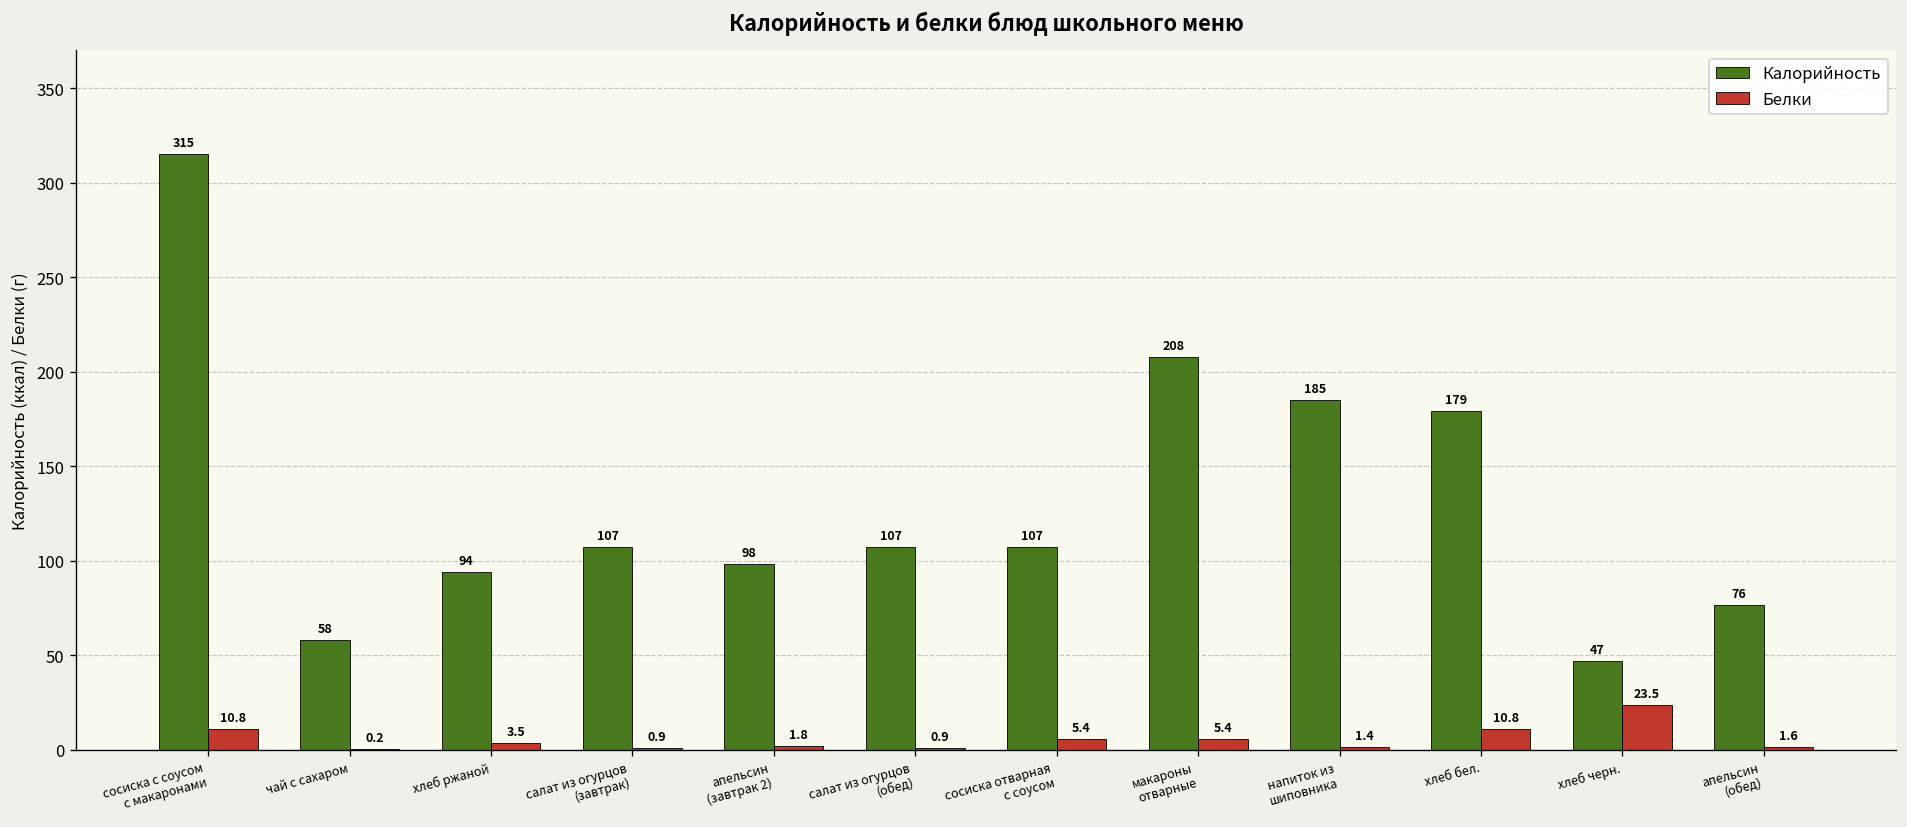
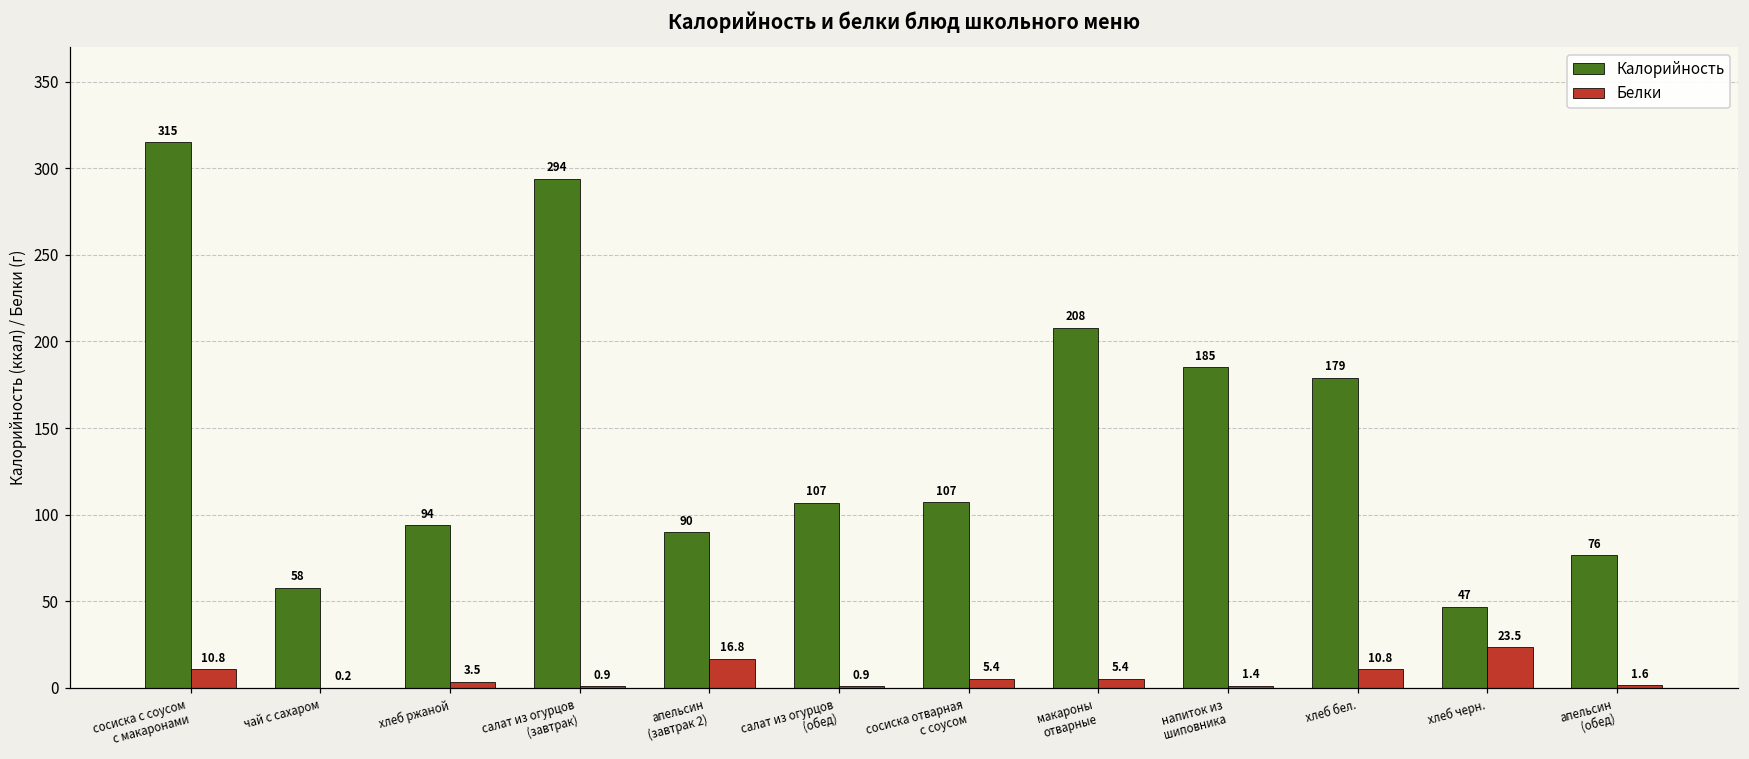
  {
    "Калорийность": {
      "сосиска с соусом с макаронами": 315,
      "чай с сахаром": 58,
      "хлеб ржаной": 94,
-     "салат из огурцов (завтрак)": 107,
-     "апельсин (завтрак 2)": 98,
+     "салат из огурцов (завтрак)": 294,
+     "апельсин (завтрак 2)": 90,
      "салат из огурцов (обед)": 107,
      "сосиска отварная с соусом": 107,
      "макароны отварные": 208,
      "напиток из шиповника": 185,
      "хлеб бел.": 179,
      "хлеб черн.": 47,
      "апельсин (обед)": 76
    },
    "Белки": {
      "сосиска с соусом с макаронами": 10.8,
      "чай с сахаром": 0.2,
      "хлеб ржаной": 3.5,
      "салат из огурцов (завтрак)": 0.9,
-     "апельсин (завтрак 2)": 1.8,
+     "апельсин (завтрак 2)": 16.8,
      "салат из огурцов (обед)": 0.9,
      "сосиска отварная с соусом": 5.4,
      "макароны отварные": 5.4,
      "напиток из шиповника": 1.4,
      "хлеб бел.": 10.8,
      "хлеб черн.": 23.5,
      "апельсин (обед)": 1.6
    }
  }
